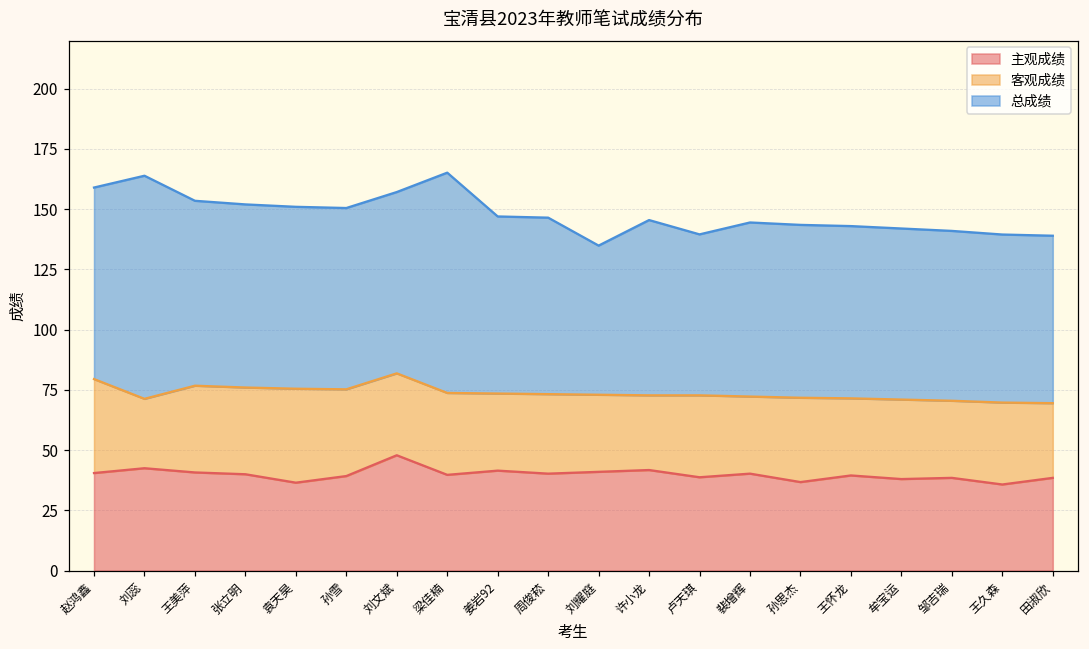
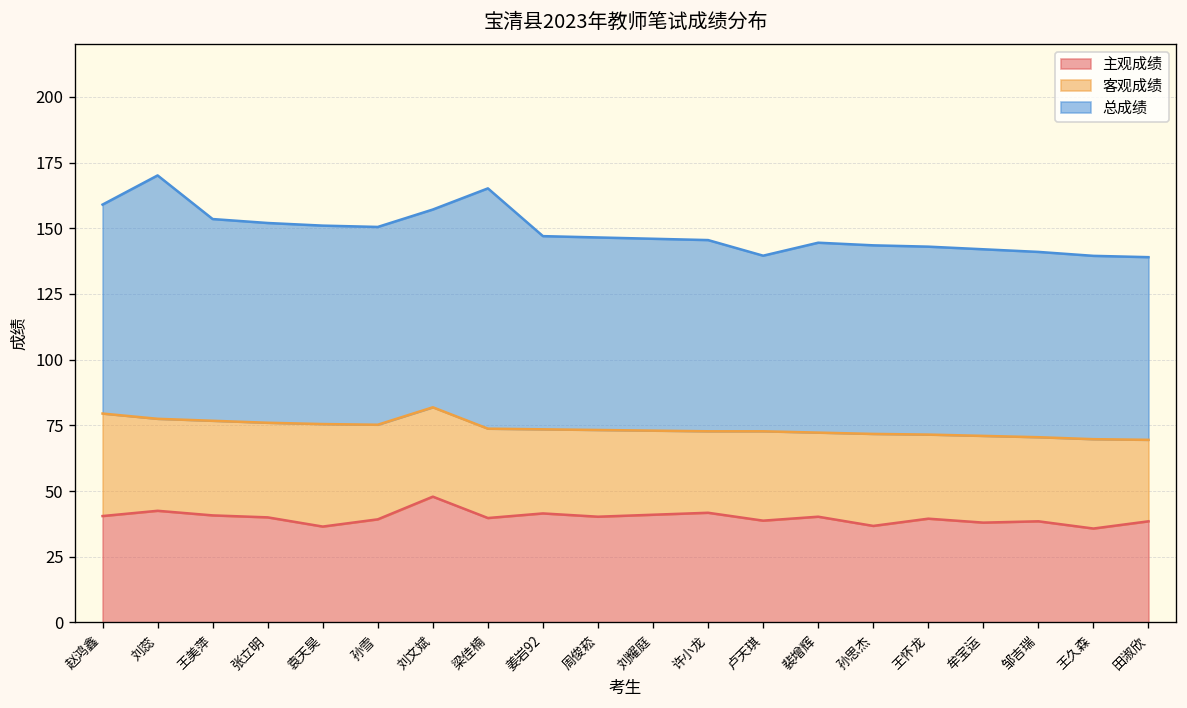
  {
    "主观成绩": {
      "赵鸿鑫": 41,
      "刘蕊": 43,
      "王美萍": 41,
      "张立明": 40,
      "袁天昊": 37,
      "孙雪": 39,
      "刘文斌": 48,
      "梁佳楠": 40,
      "姜岩92": 42,
      "周俊菘": 40,
      "刘耀庭": 41,
      "许小龙": 42,
      "卢天琪": 39,
      "裴增辉": 40,
      "孙思杰": 37,
      "王怀龙": 40,
      "牟宝运": 38,
      "邹吉瑞": 39,
      "王久森": 36,
      "田淑欣": 39
    },
    "客观成绩": {
      "赵鸿鑫": 39,
-     "刘蕊": 29,
+     "刘蕊": 35,
      "王美萍": 36,
      "张立明": 36,
      "袁天昊": 39,
      "孙雪": 36,
      "刘文斌": 34,
      "梁佳楠": 34,
      "姜岩92": 32,
      "周俊菘": 33,
      "刘耀庭": 32,
      "许小龙": 31,
      "卢天琪": 34,
      "裴增辉": 32,
      "孙思杰": 35,
      "王怀龙": 32,
      "牟宝运": 33,
      "邹吉瑞": 32,
      "王久森": 34,
      "田淑欣": 31
    },
    "总成绩": {
      "赵鸿鑫": 80,
      "刘蕊": 93,
      "王美萍": 77,
      "张立明": 76,
      "袁天昊": 76,
      "孙雪": 75,
      "刘文斌": 75,
      "梁佳楠": 91,
      "姜岩92": 74,
      "周俊菘": 73,
-     "刘耀庭": 62,
+     "刘耀庭": 73,
      "许小龙": 73,
      "卢天琪": 67,
      "裴增辉": 72,
      "孙思杰": 72,
      "王怀龙": 72,
      "牟宝运": 71,
      "邹吉瑞": 71,
      "王久森": 70,
      "田淑欣": 70
    }
  }
